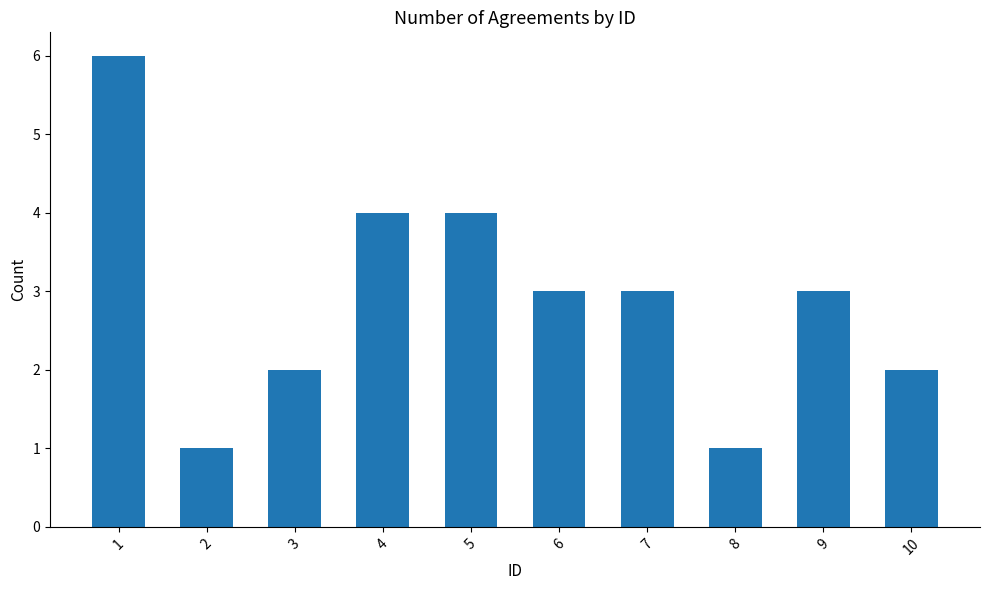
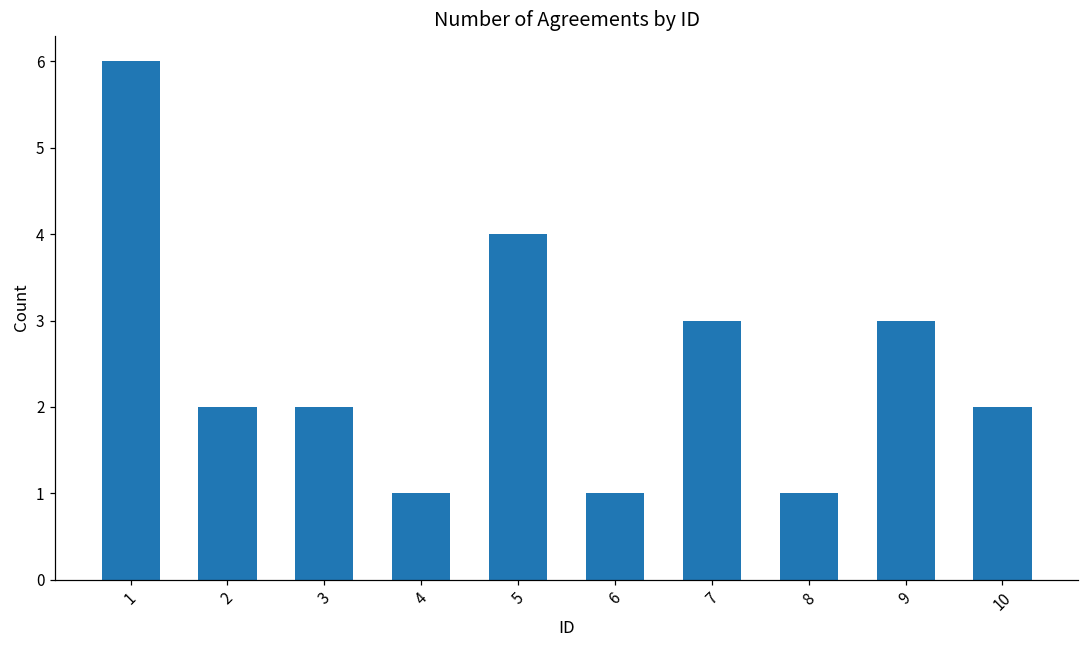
  {
    "1": 6,
-   "2": 1,
+   "2": 2,
    "3": 2,
-   "4": 4,
+   "4": 1,
    "5": 4,
-   "6": 3,
+   "6": 1,
    "7": 3,
    "8": 1,
    "9": 3,
    "10": 2
  }
